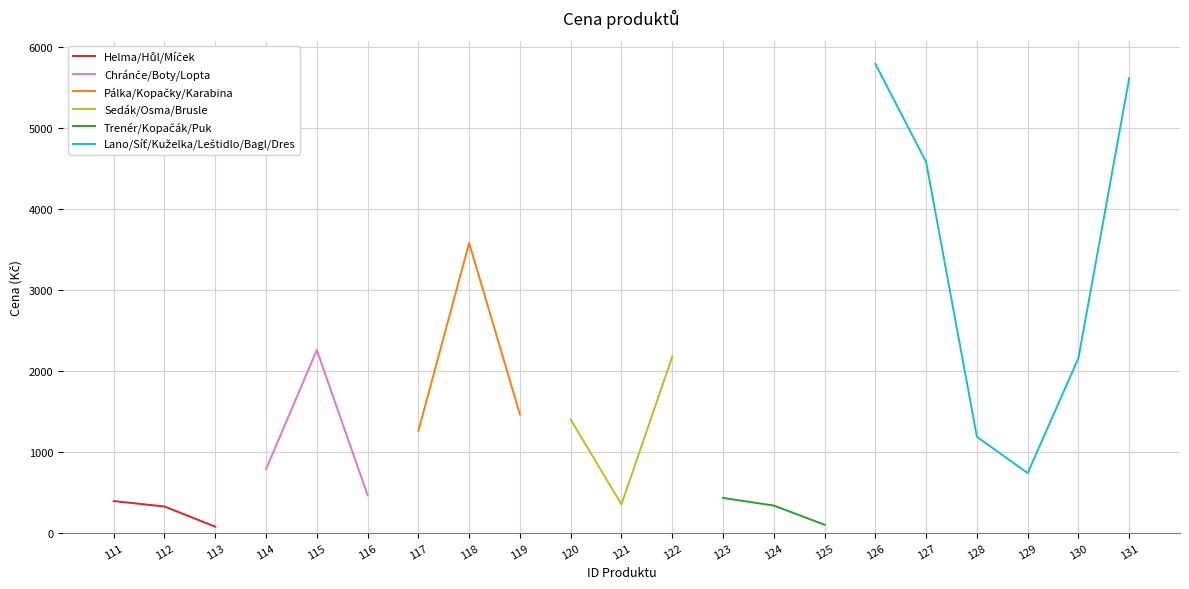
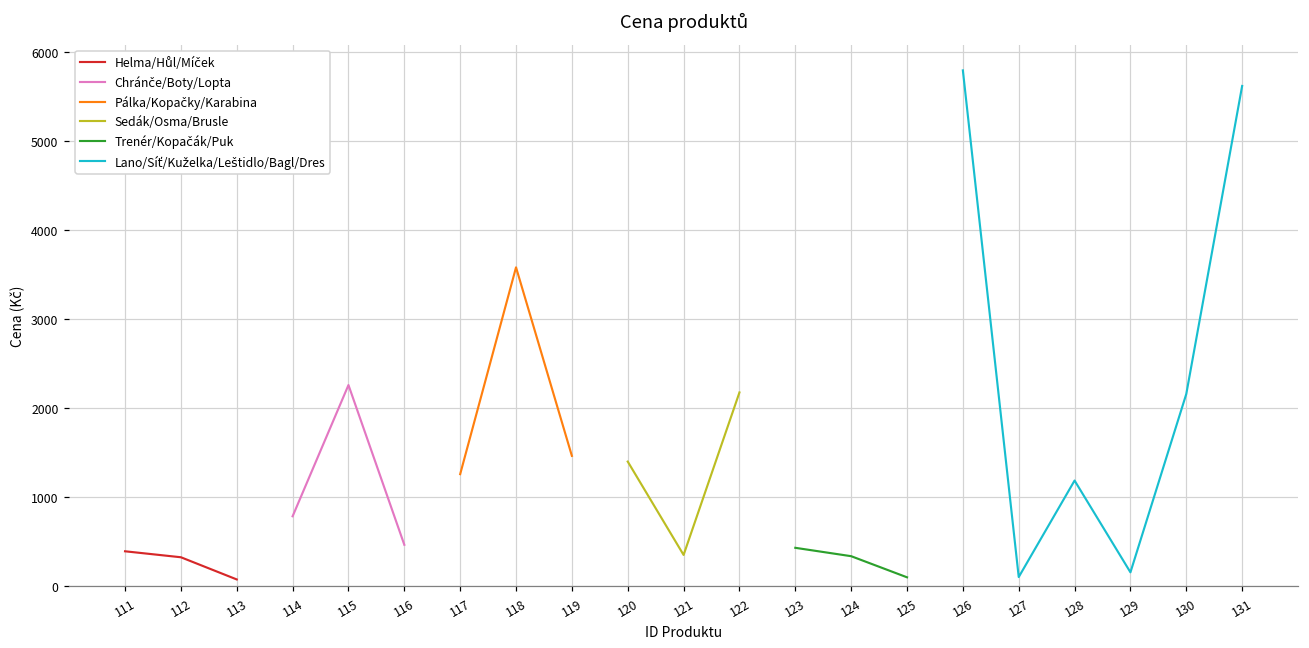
  {
    "Helma/Hůl/Míček": {
      "111": 400,
      "112": 300,
      "113": 100
    },
    "Chránče/Boty/Lopta": {
      "114": 800,
      "115": 2300,
      "116": 500
    },
    "Pálka/Kopačky/Karabina": {
      "117": 1300,
      "118": 3600,
      "119": 1500
    },
    "Sedák/Osma/Brusle": {
      "120": 1400,
      "121": 400,
      "122": 2200
    },
    "Trenér/Kopačák/Puk": {
      "123": 400,
      "124": 300,
      "125": 100
    },
    "Lano/Síť/Kuželka/Leštidlo/Bagl/Dres": {
      "126": 5800,
-     "127": 4600,
+     "127": 100,
      "128": 1200,
-     "129": 700,
+     "129": 200,
      "130": 2200,
      "131": 5600
    }
  }
